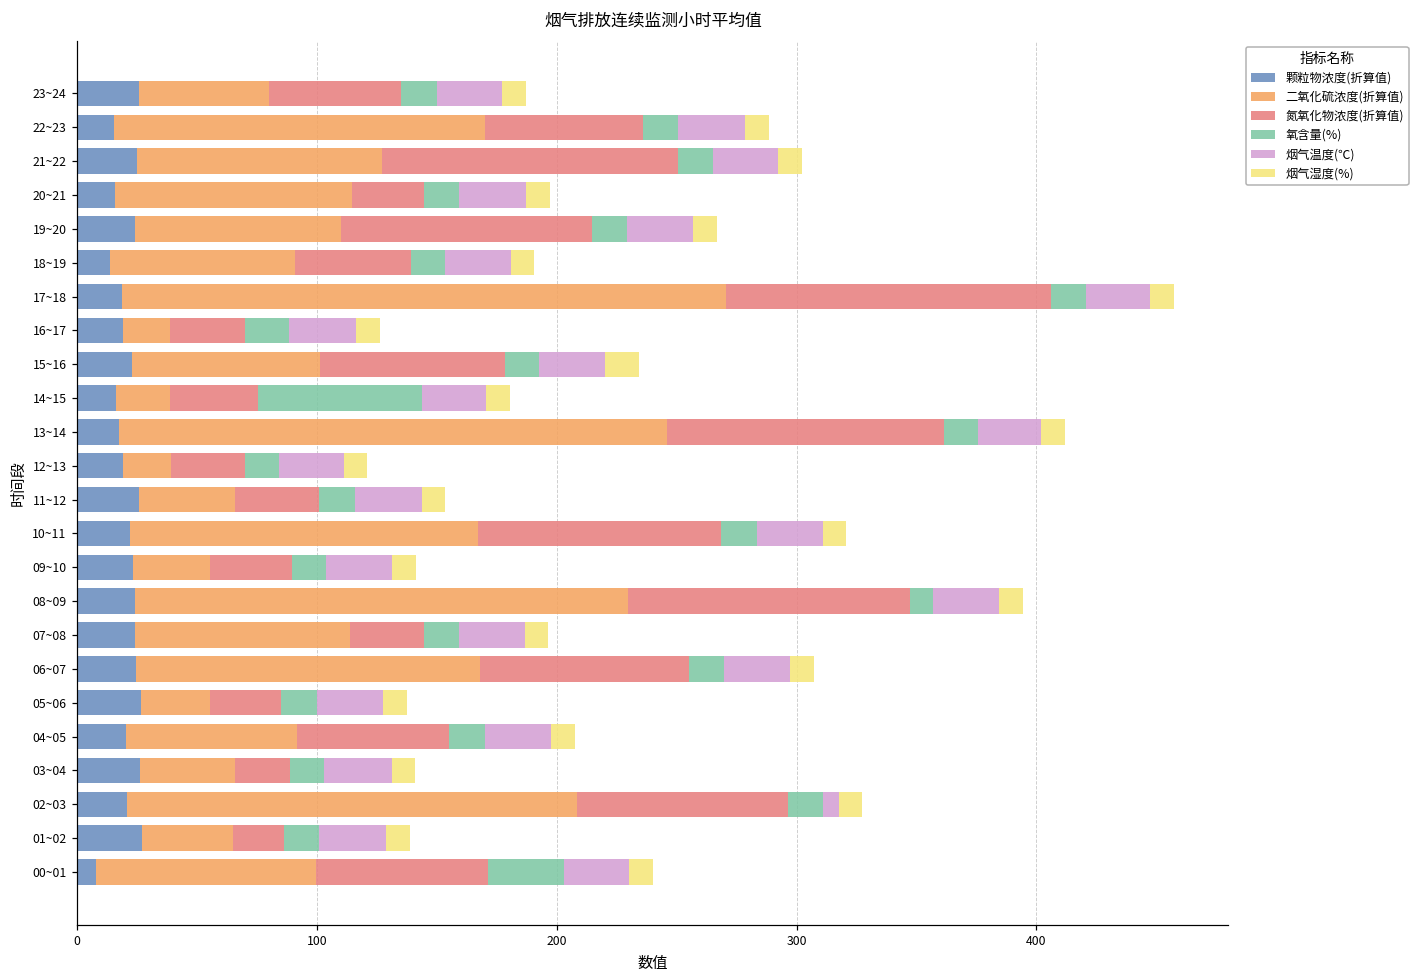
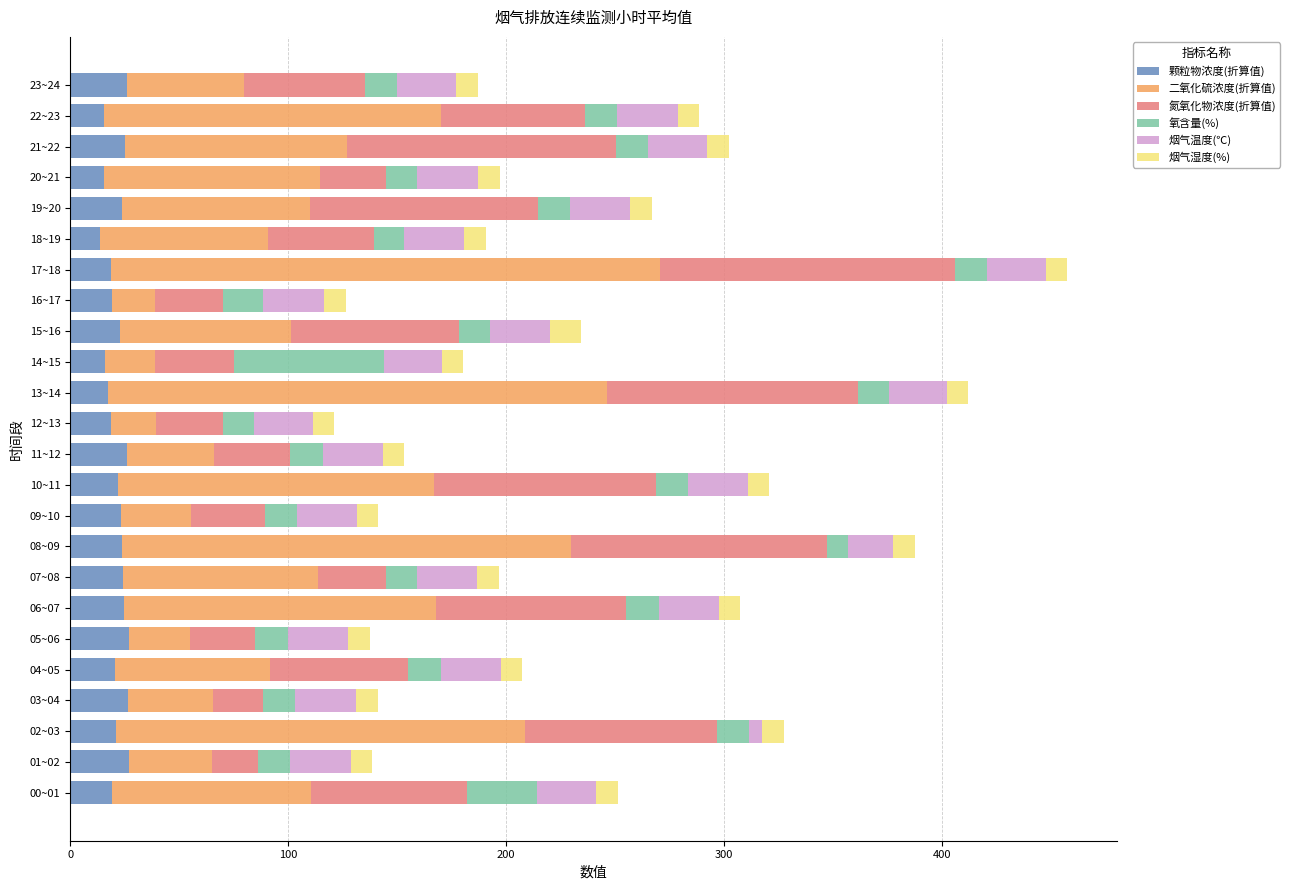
  {
    "颗粒物浓度(折算值)": {
      "23~24": 26,
      "22~23": 15,
      "21~22": 25,
      "20~21": 16,
      "19~20": 24,
      "18~19": 14,
      "17~18": 19,
      "16~17": 19,
      "15~16": 23,
      "14~15": 16,
      "13~14": 17,
      "12~13": 19,
      "11~12": 26,
      "10~11": 22,
      "09~10": 23,
      "08~09": 24,
      "07~08": 24,
      "06~07": 25,
      "05~06": 27,
      "04~05": 20,
      "03~04": 26,
      "02~03": 21,
      "01~02": 27,
-     "00~01": 8
+     "00~01": 19
    },
    "氧含量(%)": {
      "23~24": 15,
      "22~23": 15,
      "21~22": 15,
      "20~21": 14,
      "19~20": 15,
      "18~19": 14,
      "17~18": 15,
      "16~17": 18,
      "15~16": 14,
      "14~15": 69,
      "13~14": 14,
      "12~13": 14,
      "11~12": 15,
      "10~11": 15,
      "09~10": 14,
      "08~09": 10,
      "07~08": 14,
      "06~07": 15,
      "05~06": 15,
      "04~05": 15,
      "03~04": 14,
      "02~03": 15,
      "01~02": 15,
      "00~01": 32
    },
    "烟气温度(℃)": {
      "23~24": 27,
      "22~23": 28,
      "21~22": 27,
      "20~21": 28,
      "19~20": 28,
      "18~19": 27,
      "17~18": 27,
      "16~17": 28,
      "15~16": 27,
      "14~15": 27,
      "13~14": 26,
      "12~13": 27,
      "11~12": 28,
      "10~11": 28,
      "09~10": 28,
-     "08~09": 27,
+     "08~09": 21,
      "07~08": 27,
      "06~07": 28,
      "05~06": 28,
      "04~05": 28,
      "03~04": 28,
      "02~03": 6,
      "01~02": 28,
      "00~01": 27
    },
    "烟气湿度(%)": {
      "23~24": 10,
      "22~23": 10,
      "21~22": 10,
      "20~21": 10,
      "19~20": 10,
      "18~19": 10,
      "17~18": 10,
      "16~17": 10,
      "15~16": 14,
      "14~15": 10,
      "13~14": 10,
      "12~13": 10,
      "11~12": 10,
      "10~11": 10,
      "09~10": 10,
      "08~09": 10,
      "07~08": 10,
      "06~07": 10,
      "05~06": 10,
      "04~05": 10,
      "03~04": 10,
      "02~03": 10,
      "01~02": 10,
      "00~01": 10
    }
  }
